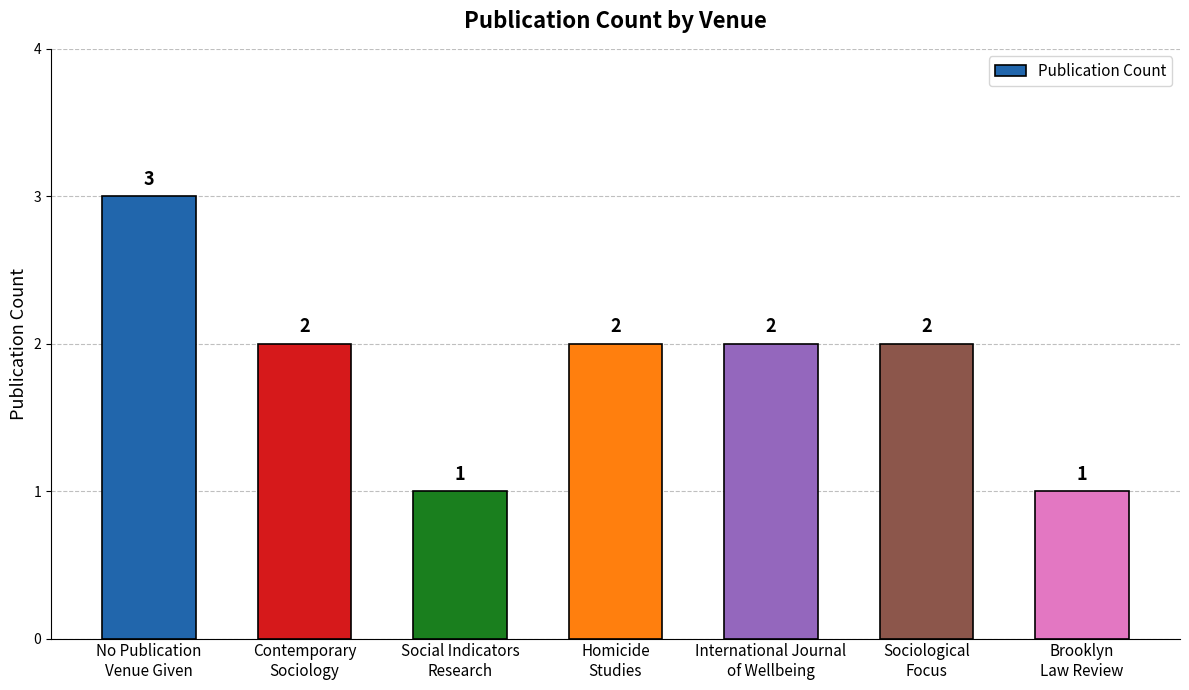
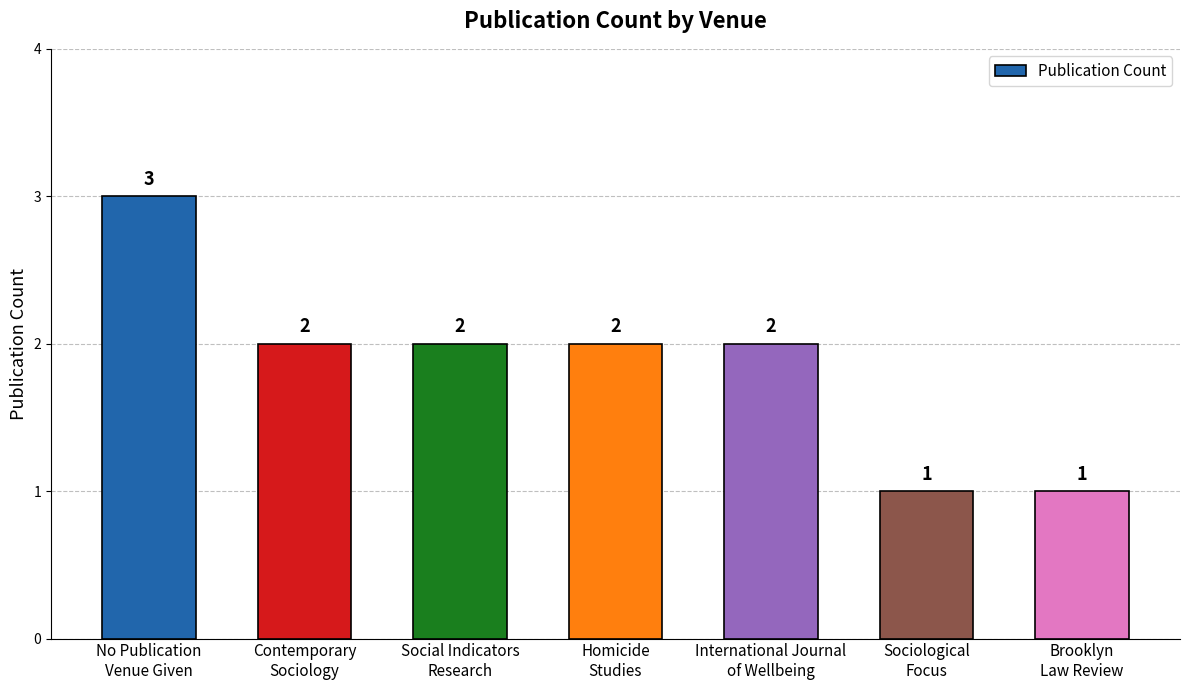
  {
    "No Publication Venue Given": 3,
    "Contemporary Sociology": 2,
-   "Social Indicators Research": 1,
+   "Social Indicators Research": 2,
    "Homicide Studies": 2,
    "International Journal of Wellbeing": 2,
-   "Sociological Focus": 2,
+   "Sociological Focus": 1,
    "Brooklyn Law Review": 1
  }
